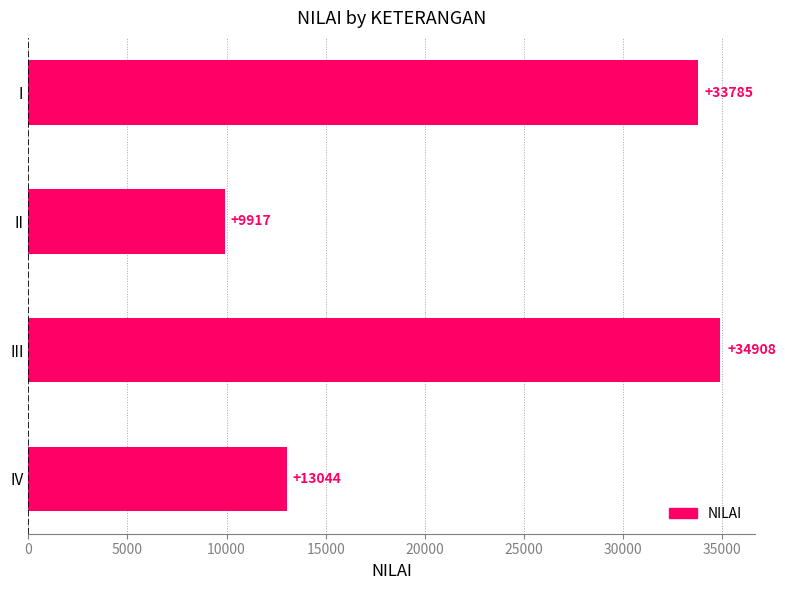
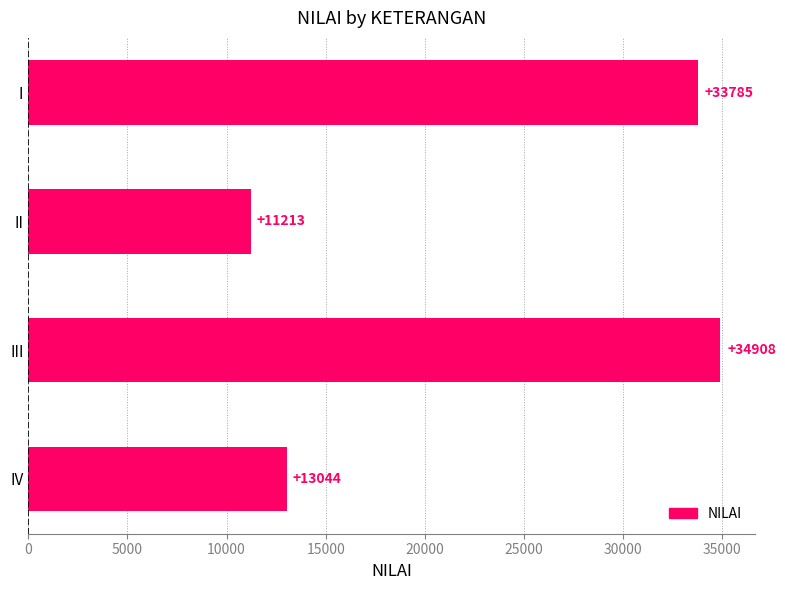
  {
    "I": "+33785",
-   "II": "+9917",
+   "II": "+11213",
    "III": "+34908",
    "IV": "+13044"
  }
